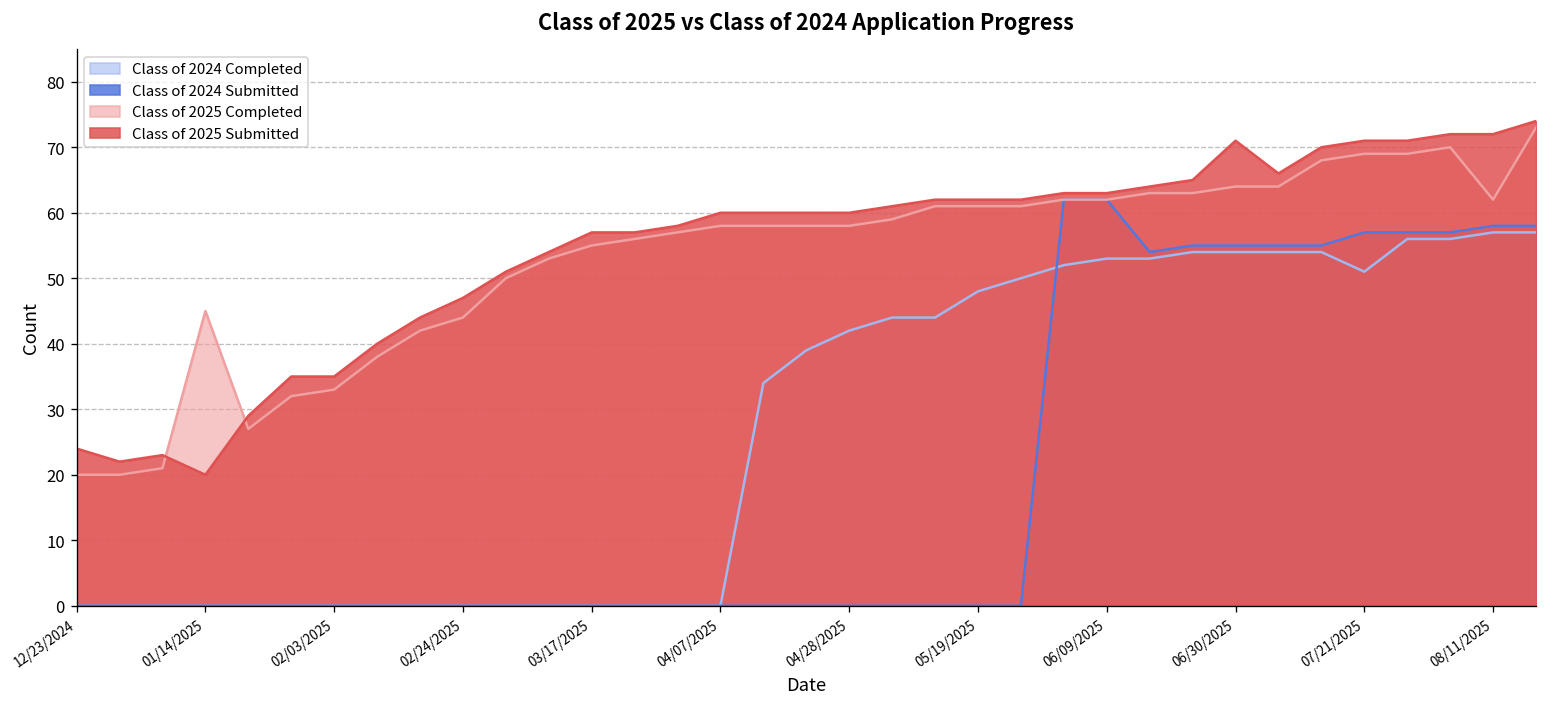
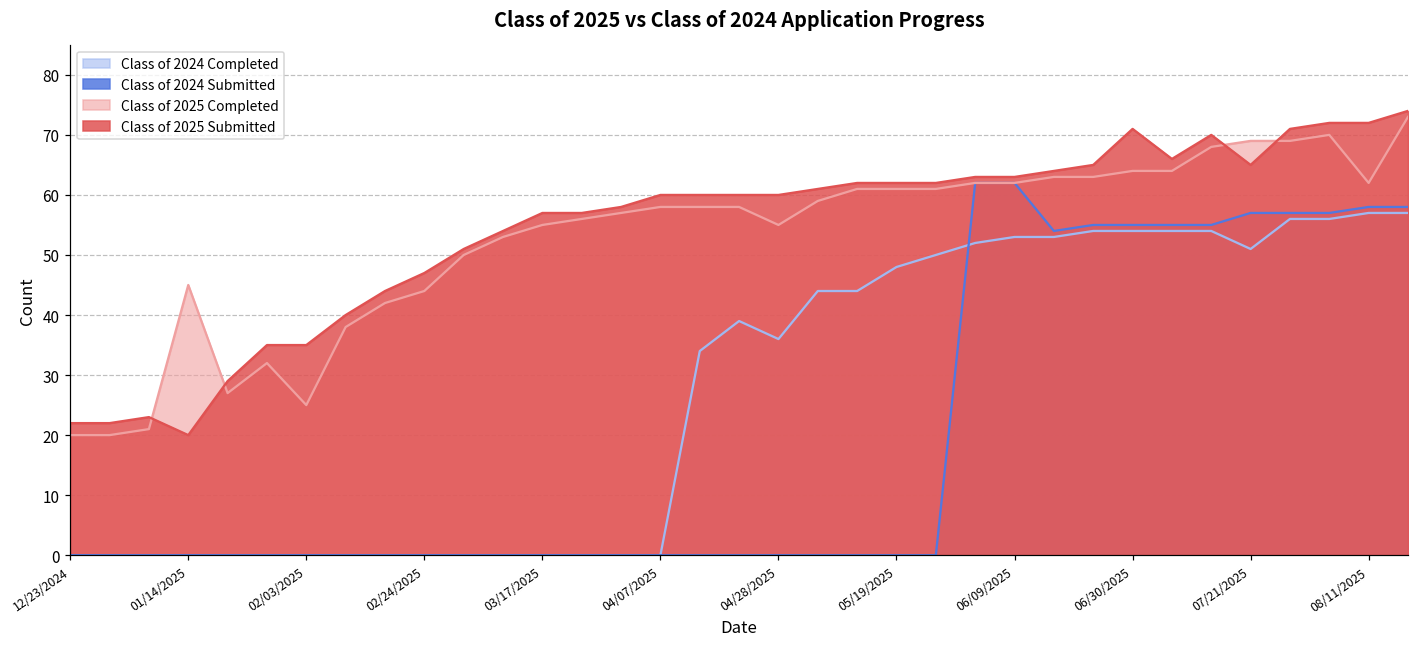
  {
    "Class of 2024 Completed": {
-     "04/28/2025": 42,
+     "04/28/2025": 36,
      "05/19/2025": 48,
      "06/09/2025": 53,
      "06/30/2025": 54,
      "07/21/2025": 51,
      "08/11/2025": 57
    },
    "Class of 2024 Submitted": {
      "04/28/2025": 0,
      "05/19/2025": 0,
      "06/30/2025": 55,
      "07/21/2025": 57,
      "08/11/2025": 58
    },
    "Class of 2025 Completed": {
      "12/23/2024": 20,
      "01/14/2025": 45,
-     "02/03/2025": 33,
+     "02/03/2025": 25,
      "02/24/2025": 44,
      "03/17/2025": 55,
      "04/07/2025": 58,
-     "04/28/2025": 58,
+     "04/28/2025": 55,
      "05/19/2025": 61,
      "06/30/2025": 64,
      "07/21/2025": 69,
      "08/11/2025": 62
    },
    "Class of 2025 Submitted": {
-     "12/23/2024": 24,
+     "12/23/2024": 22,
      "01/14/2025": 20,
      "02/03/2025": 35,
      "02/24/2025": 47,
      "03/17/2025": 57,
      "04/07/2025": 60,
      "04/28/2025": 60,
      "05/19/2025": 62,
      "06/09/2025": 63,
      "06/30/2025": 71,
-     "07/21/2025": 71,
+     "07/21/2025": 65,
      "08/11/2025": 72
    }
  }
